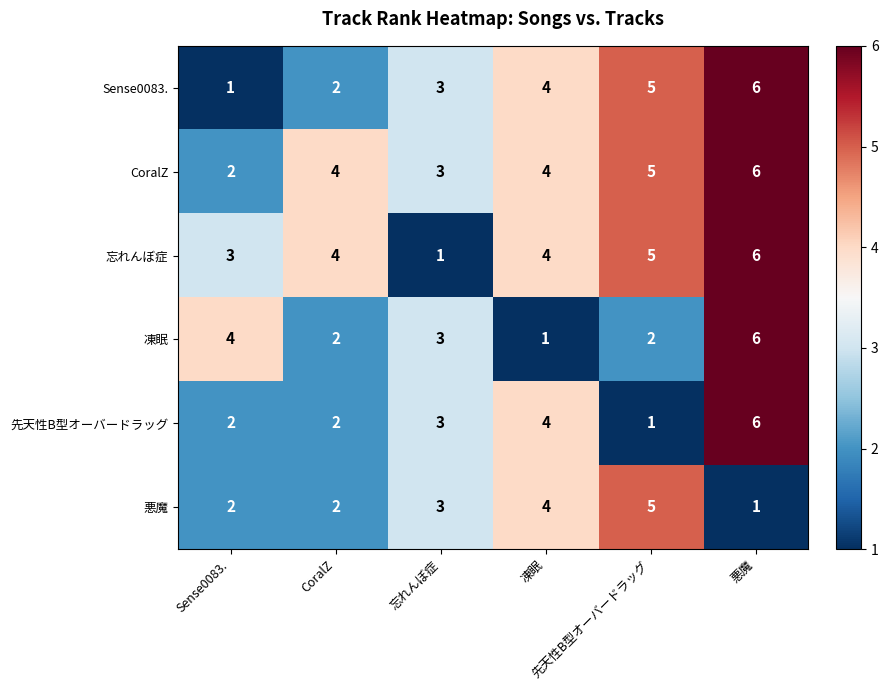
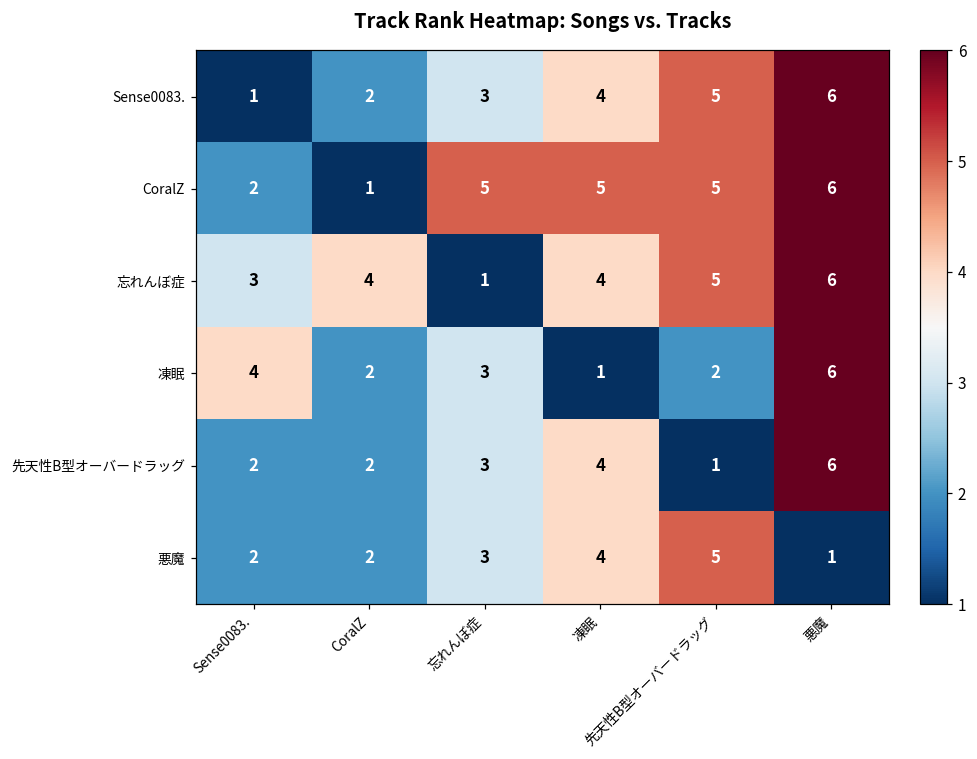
  {
    "Sense0083.": {
      "Sense0083.": 1,
      "CoralZ": 2,
      "忘れんぼ症": 3,
      "凍眠": 4,
      "先天性B型オーバードラッグ": 5,
      "悪魔": 6
    },
    "CoralZ": {
      "Sense0083.": 2,
-     "CoralZ": 4,
-     "忘れんぼ症": 3,
-     "凍眠": 4,
+     "CoralZ": 1,
+     "忘れんぼ症": 5,
+     "凍眠": 5,
      "先天性B型オーバードラッグ": 5,
      "悪魔": 6
    },
    "忘れんぼ症": {
      "Sense0083.": 3,
      "CoralZ": 4,
      "忘れんぼ症": 1,
      "凍眠": 4,
      "先天性B型オーバードラッグ": 5,
      "悪魔": 6
    },
    "凍眠": {
      "Sense0083.": 4,
      "CoralZ": 2,
      "忘れんぼ症": 3,
      "凍眠": 1,
      "先天性B型オーバードラッグ": 2,
      "悪魔": 6
    },
    "先天性B型オーバードラッグ": {
      "Sense0083.": 2,
      "CoralZ": 2,
      "忘れんぼ症": 3,
      "凍眠": 4,
      "先天性B型オーバードラッグ": 1,
      "悪魔": 6
    },
    "悪魔": {
      "Sense0083.": 2,
      "CoralZ": 2,
      "忘れんぼ症": 3,
      "凍眠": 4,
      "先天性B型オーバードラッグ": 5,
      "悪魔": 1
    }
  }
